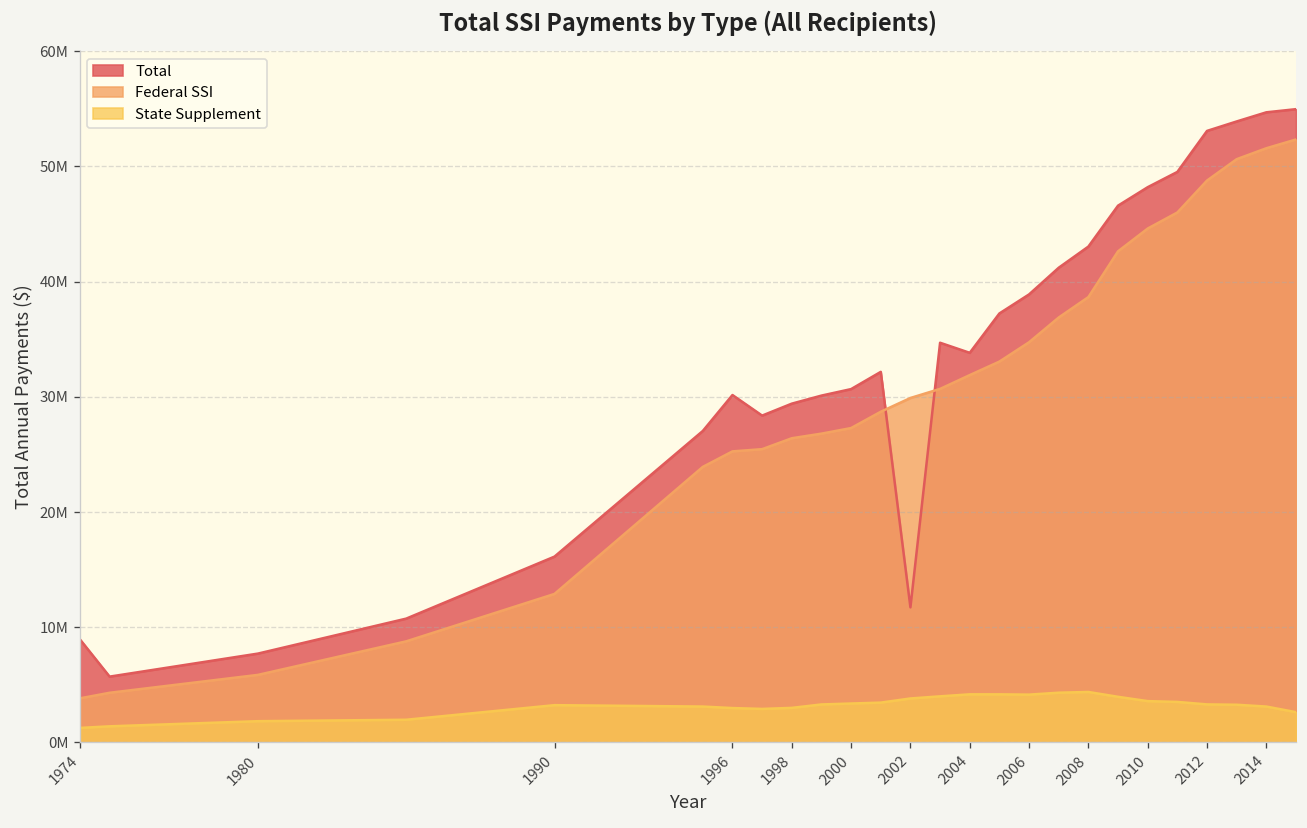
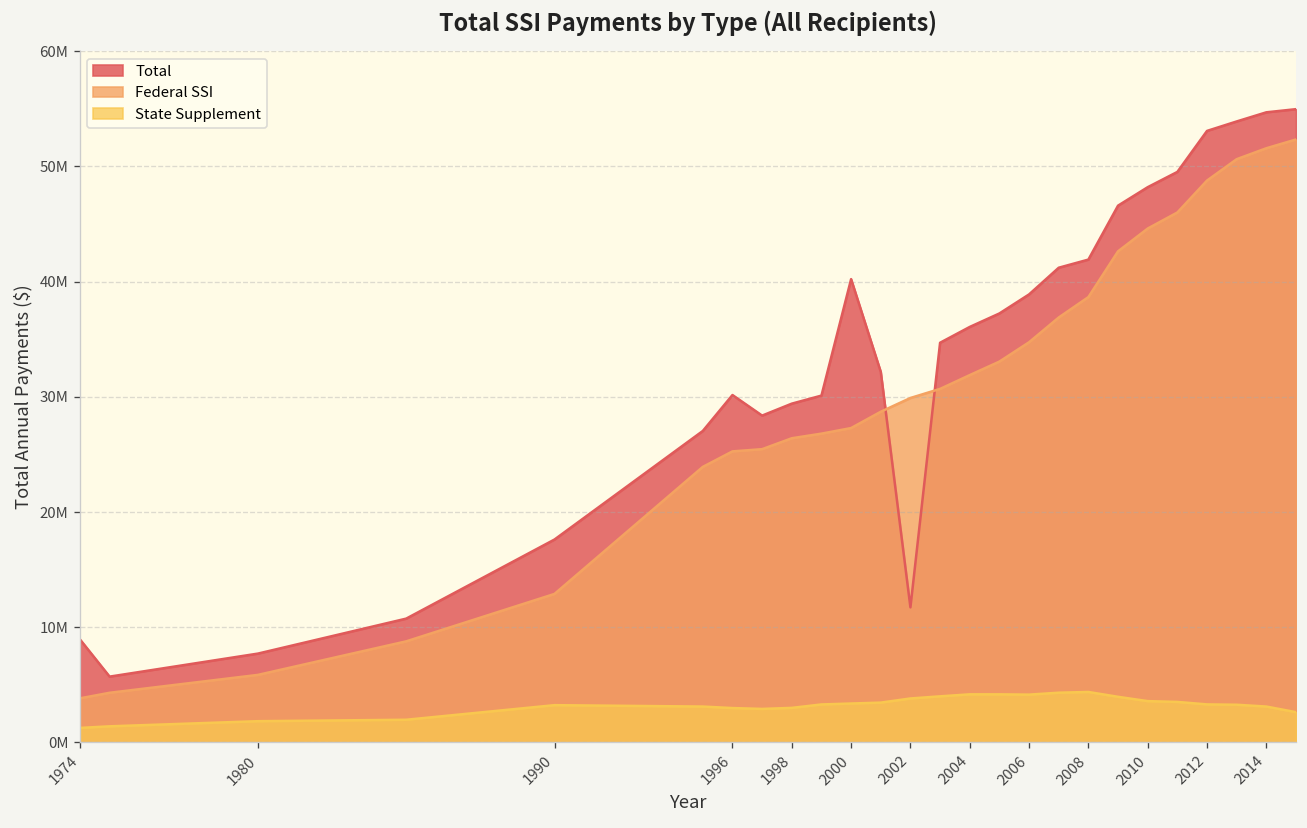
  {
    "Total": {
      "1974": 9000000,
      "1980": 8000000,
-     "1990": 16000000,
+     "1990": 18000000,
      "1996": 30000000,
      "1998": 29000000,
-     "2000": 31000000,
+     "2000": 40000000,
      "2002": 12000000,
-     "2004": 34000000,
+     "2004": 36000000,
      "2006": 39000000,
-     "2008": 43000000,
+     "2008": 42000000,
      "2010": 48000000,
      "2012": 53000000,
      "2014": 55000000
    }
  }
